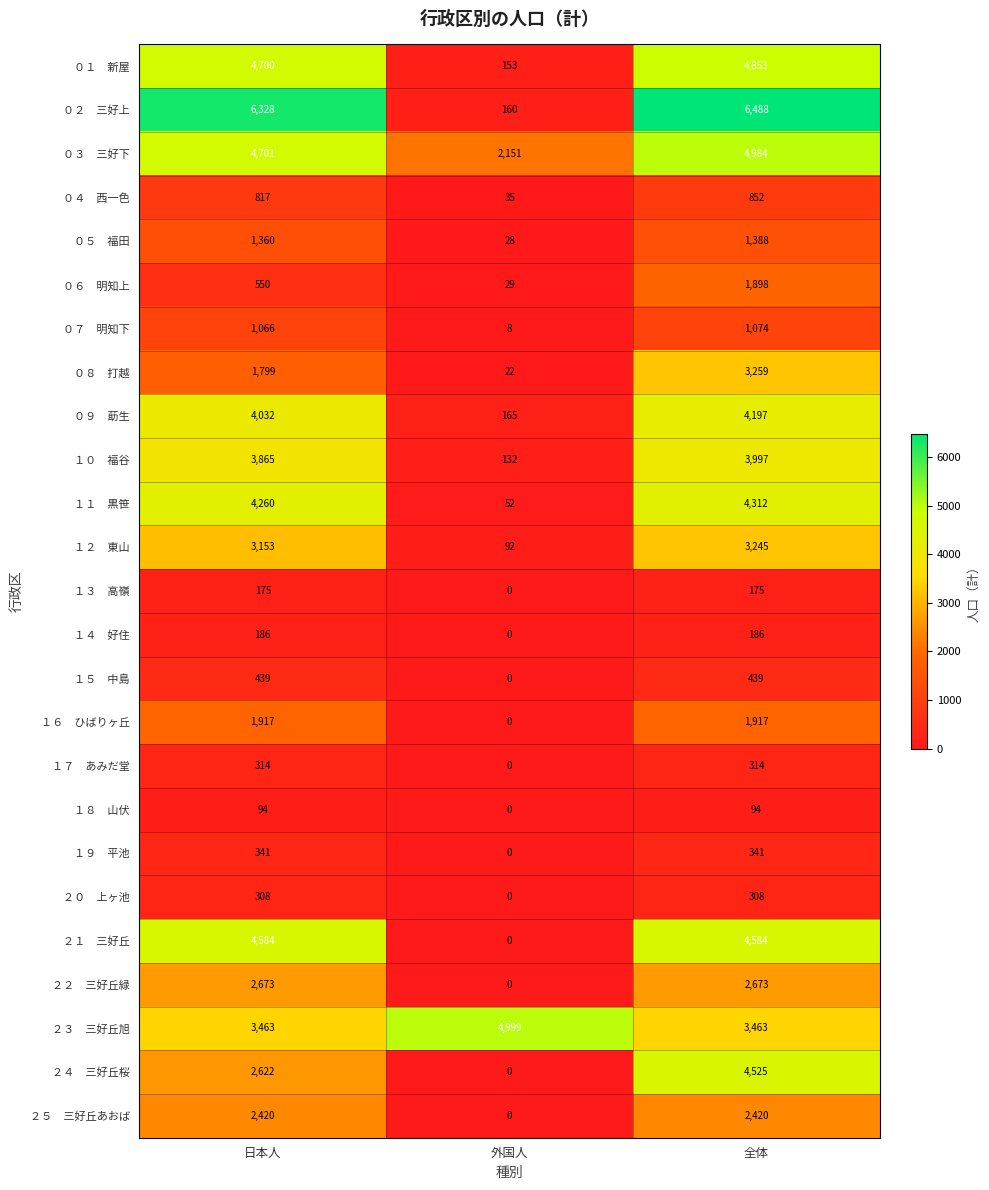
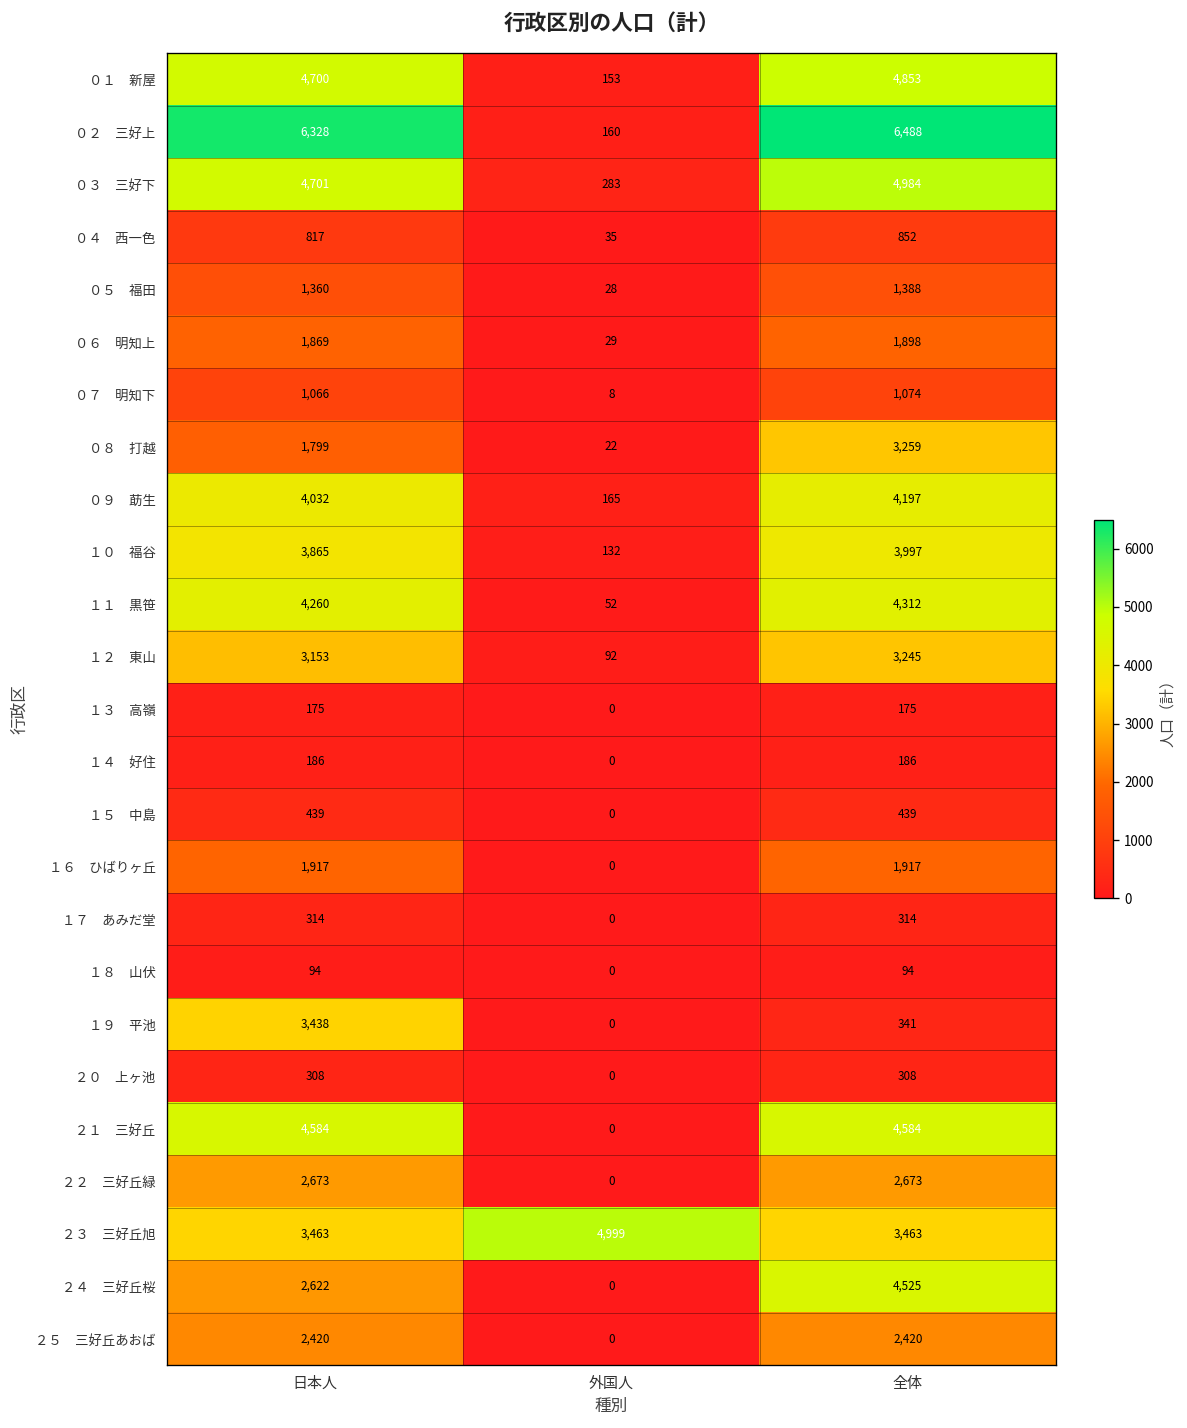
  {
    "０１ 新屋": {
      "日本人": "4,700",
      "外国人": "153",
      "全体": "4,853"
    },
    "０２ 三好上": {
      "日本人": "6,328",
      "外国人": "160",
      "全体": "6,488"
    },
    "０３ 三好下": {
      "日本人": "4,701",
-     "外国人": "2,151",
+     "外国人": "283",
      "全体": "4,984"
    },
    "０４ 西一色": {
      "日本人": "817",
      "外国人": "35",
      "全体": "852"
    },
    "０５ 福田": {
      "日本人": "1,360",
      "外国人": "28",
      "全体": "1,388"
    },
    "０６ 明知上": {
-     "日本人": "550",
+     "日本人": "1,869",
      "外国人": "29",
      "全体": "1,898"
    },
    "０７ 明知下": {
      "日本人": "1,066",
      "外国人": "8",
      "全体": "1,074"
    },
    "０８ 打越": {
      "日本人": "1,799",
      "外国人": "22",
      "全体": "3,259"
    },
    "０９ 莇生": {
      "日本人": "4,032",
      "外国人": "165",
      "全体": "4,197"
    },
    "１０ 福谷": {
      "日本人": "3,865",
      "外国人": "132",
      "全体": "3,997"
    },
    "１１ 黒笹": {
      "日本人": "4,260",
      "外国人": "52",
      "全体": "4,312"
    },
    "１２ 東山": {
      "日本人": "3,153",
      "外国人": "92",
      "全体": "3,245"
    },
    "１３ 高嶺": {
      "日本人": "175",
      "外国人": "0",
      "全体": "175"
    },
    "１４ 好住": {
      "日本人": "186",
      "外国人": "0",
      "全体": "186"
    },
    "１５ 中島": {
      "日本人": "439",
      "外国人": "0",
      "全体": "439"
    },
    "１６ ひばりヶ丘": {
      "日本人": "1,917",
      "外国人": "0",
      "全体": "1,917"
    },
    "１７ あみだ堂": {
      "日本人": "314",
      "外国人": "0",
      "全体": "314"
    },
    "１８ 山伏": {
      "日本人": "94",
      "外国人": "0",
      "全体": "94"
    },
    "１９ 平池": {
-     "日本人": "341",
+     "日本人": "3,438",
      "外国人": "0",
      "全体": "341"
    },
    "２０ 上ヶ池": {
      "日本人": "308",
      "外国人": "0",
      "全体": "308"
    },
    "２１ 三好丘": {
      "日本人": "4,584",
      "外国人": "0",
      "全体": "4,584"
    },
    "２２ 三好丘緑": {
      "日本人": "2,673",
      "外国人": "0",
      "全体": "2,673"
    },
    "２３ 三好丘旭": {
      "日本人": "3,463",
      "外国人": "4,999",
      "全体": "3,463"
    },
    "２４ 三好丘桜": {
      "日本人": "2,622",
      "外国人": "0",
      "全体": "4,525"
    },
    "２５ 三好丘あおば": {
      "日本人": "2,420",
      "外国人": "0",
      "全体": "2,420"
    }
  }
